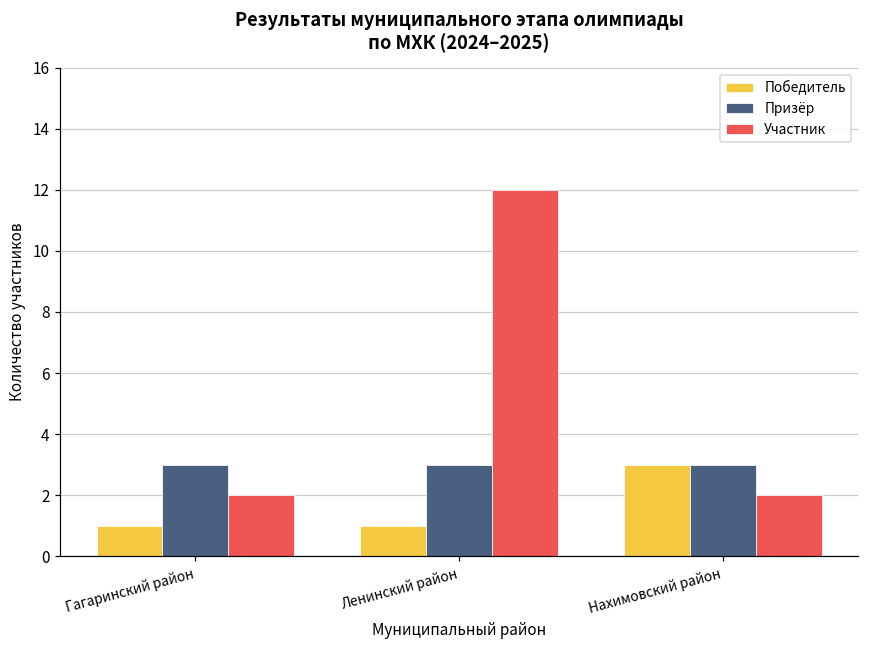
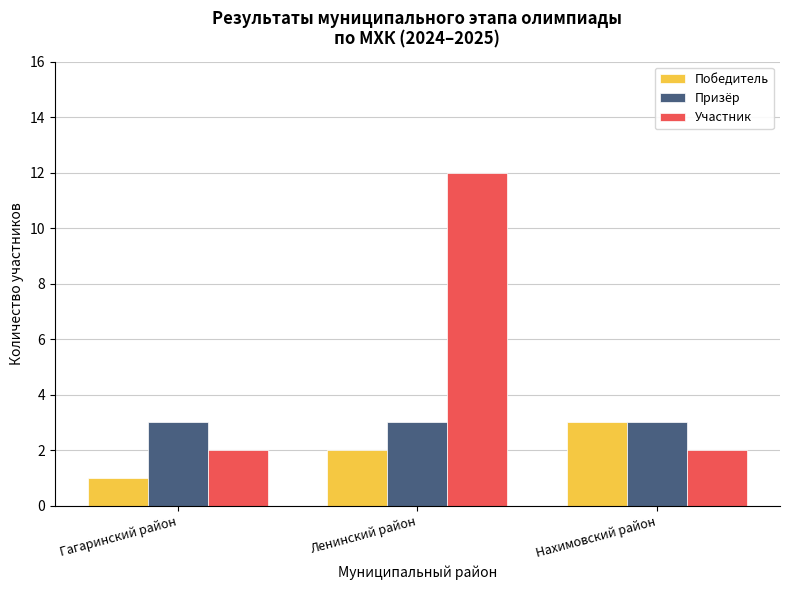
  {
    "Победитель": {
      "Гагаринский район": 1,
-     "Ленинский район": 1,
+     "Ленинский район": 2,
      "Нахимовский район": 3
    },
    "Призёр": {
      "Гагаринский район": 3,
      "Ленинский район": 3,
      "Нахимовский район": 3
    },
    "Участник": {
      "Гагаринский район": 2,
      "Ленинский район": 12,
      "Нахимовский район": 2
    }
  }
